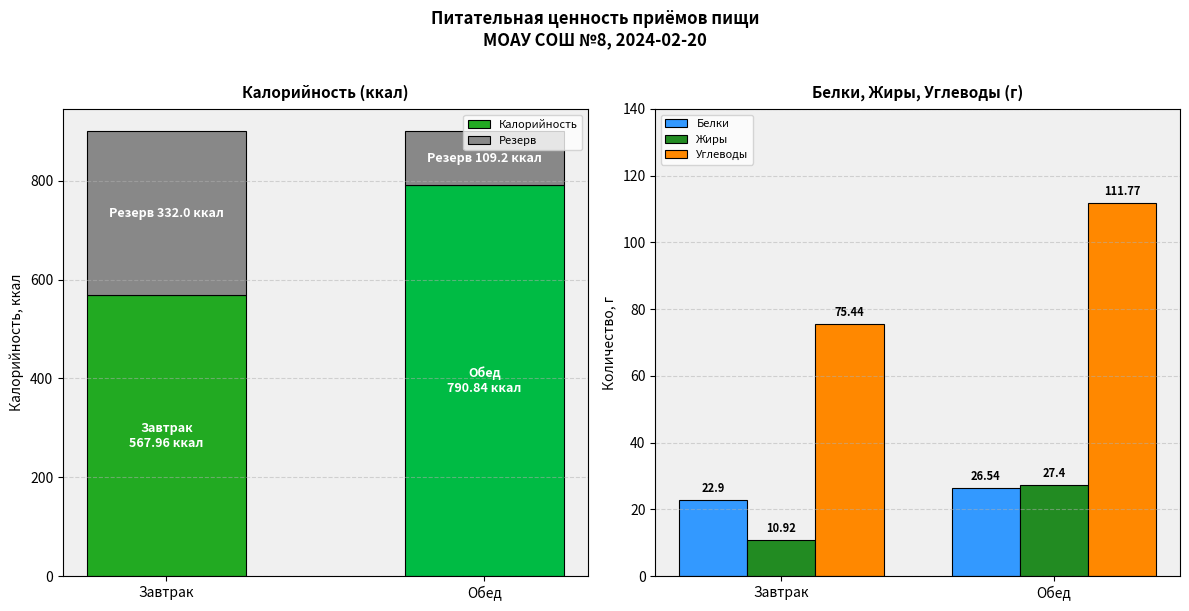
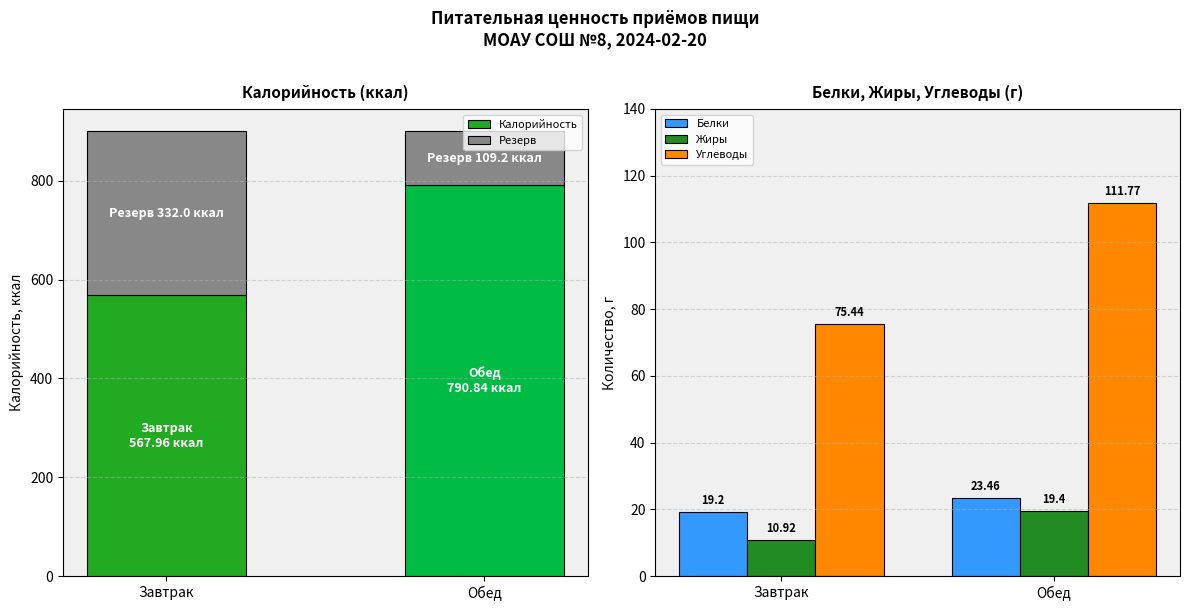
  {
    "Калорийность (ккал)": {
      "Калорийность": {
        "Завтрак": 567.96,
        "Обед": 790.84
      },
      "Резерв": {
        "Завтрак": 332.0
      }
    },
    "Белки, Жиры, Углеводы (г)": {
      "Белки": {
-       "Завтрак": 22.9,
-       "Обед": 26.54
+       "Завтрак": 19.2,
+       "Обед": 23.46
      },
      "Жиры": {
        "Завтрак": 10.92,
-       "Обед": 27.4
+       "Обед": 19.4
      },
      "Углеводы": {
        "Завтрак": 75.44,
        "Обед": 111.77
      }
    }
  }
